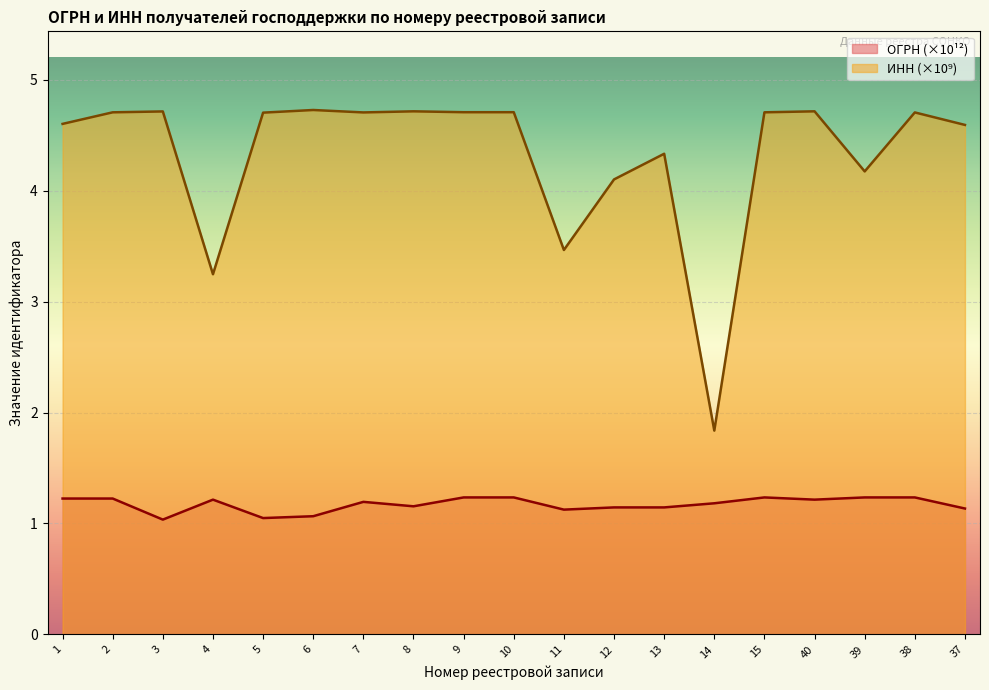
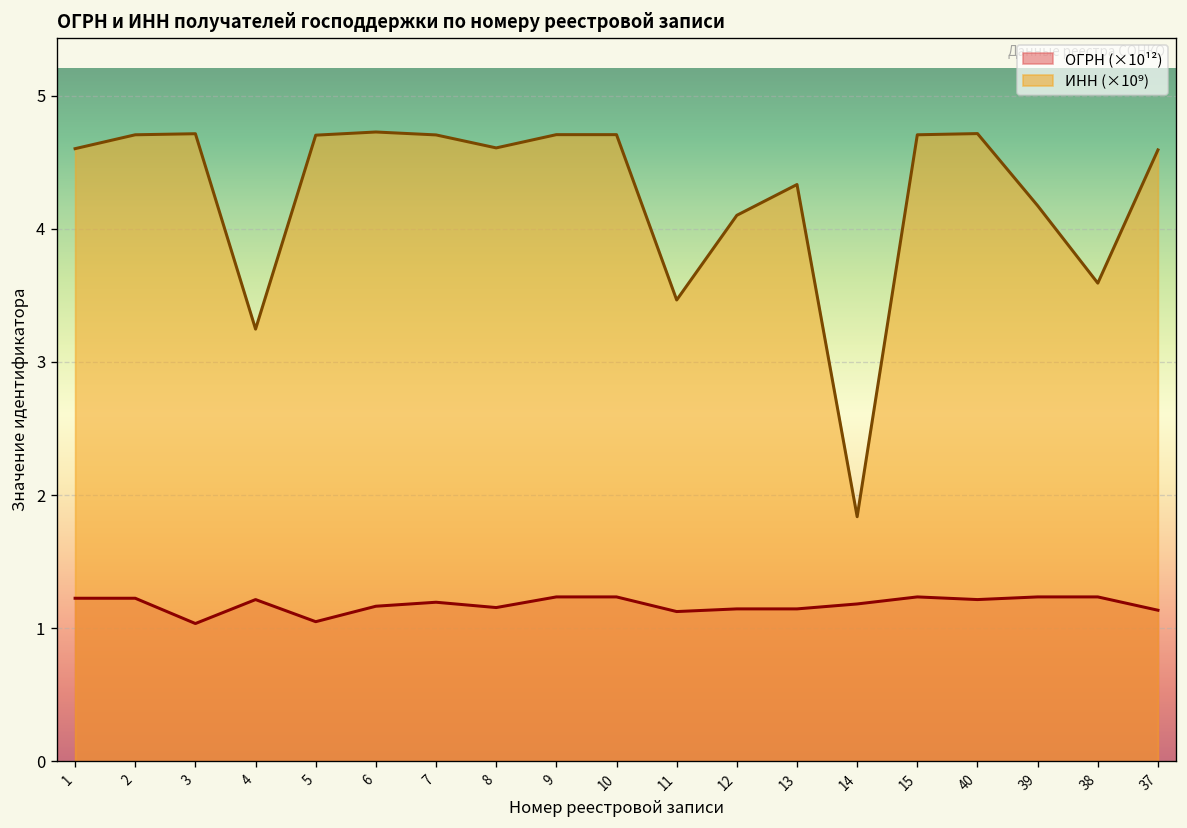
  {
    "ОГРН (×10¹²)": {
      "1": 1.22,
      "2": 1.22,
      "3": 1.03,
      "4": 1.21,
      "5": 1.05,
-     "6": 1.07,
+     "6": 1.16,
      "7": 1.19,
      "8": 1.15,
      "9": 1.23,
      "10": 1.23,
      "11": 1.12,
      "12": 1.14,
      "13": 1.14,
      "14": 1.18,
      "15": 1.23,
      "40": 1.21,
      "39": 1.23,
      "38": 1.23,
      "37": 1.13
    },
    "ИНН (×10⁹)": {
      "1": 4.60,
      "2": 4.71,
      "3": 4.71,
      "4": 3.25,
      "5": 4.70,
      "6": 4.73,
      "7": 4.71,
-     "8": 4.72,
+     "8": 4.61,
      "9": 4.71,
      "10": 4.71,
      "11": 3.47,
      "12": 4.10,
      "13": 4.33,
      "14": 1.84,
      "15": 4.71,
      "40": 4.72,
      "39": 4.17,
-     "38": 4.71,
+     "38": 3.59,
      "37": 4.59
    }
  }
